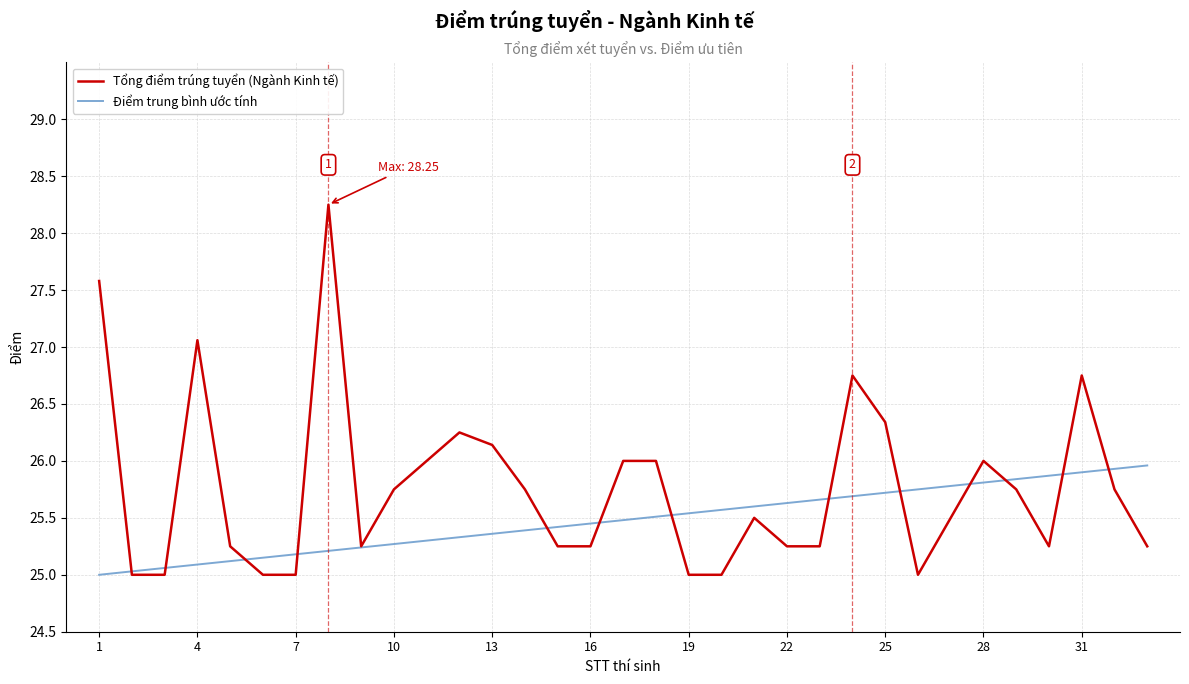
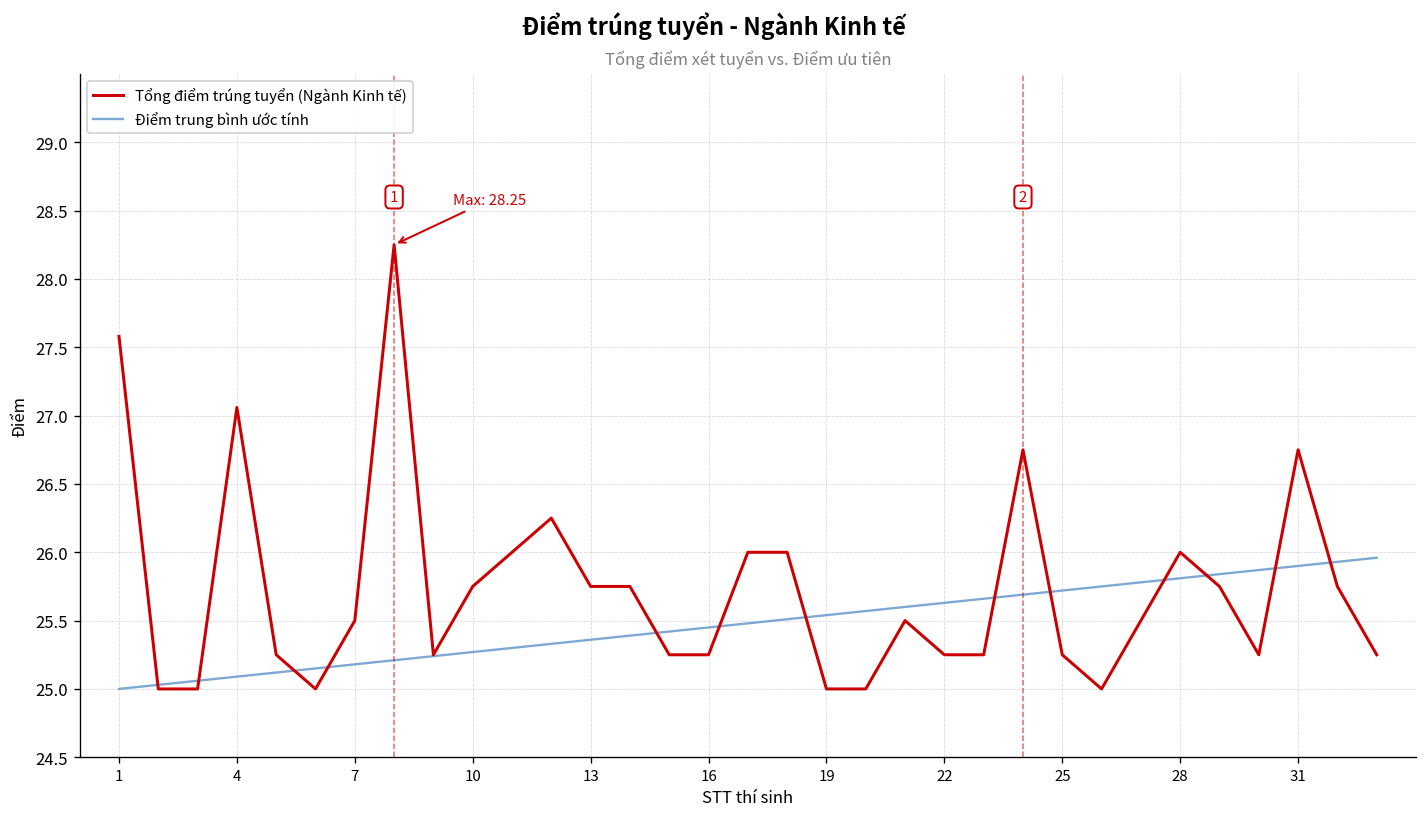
  {
    "Tổng điểm trúng tuyển (Ngành Kinh tế)": {
      "1": 27.58,
      "4": 27.06,
-     "7": 25.0,
+     "7": 25.5,
      "10": 25.75,
-     "13": 26.14,
+     "13": 25.75,
      "16": 25.25,
      "19": 25.00,
      "22": 25.25,
-     "25": 26.34,
+     "25": 25.25,
      "28": 26.00,
      "31": 26.75
    },
    "Điểm trung bình ước tính": {
      "1": 25.00,
      "4": 25.09,
      "7": 25.18,
      "10": 25.27,
      "13": 25.36,
      "16": 25.45,
      "19": 25.54,
      "22": 25.63,
      "25": 25.72,
      "28": 25.81,
      "31": 25.90
    }
  }
